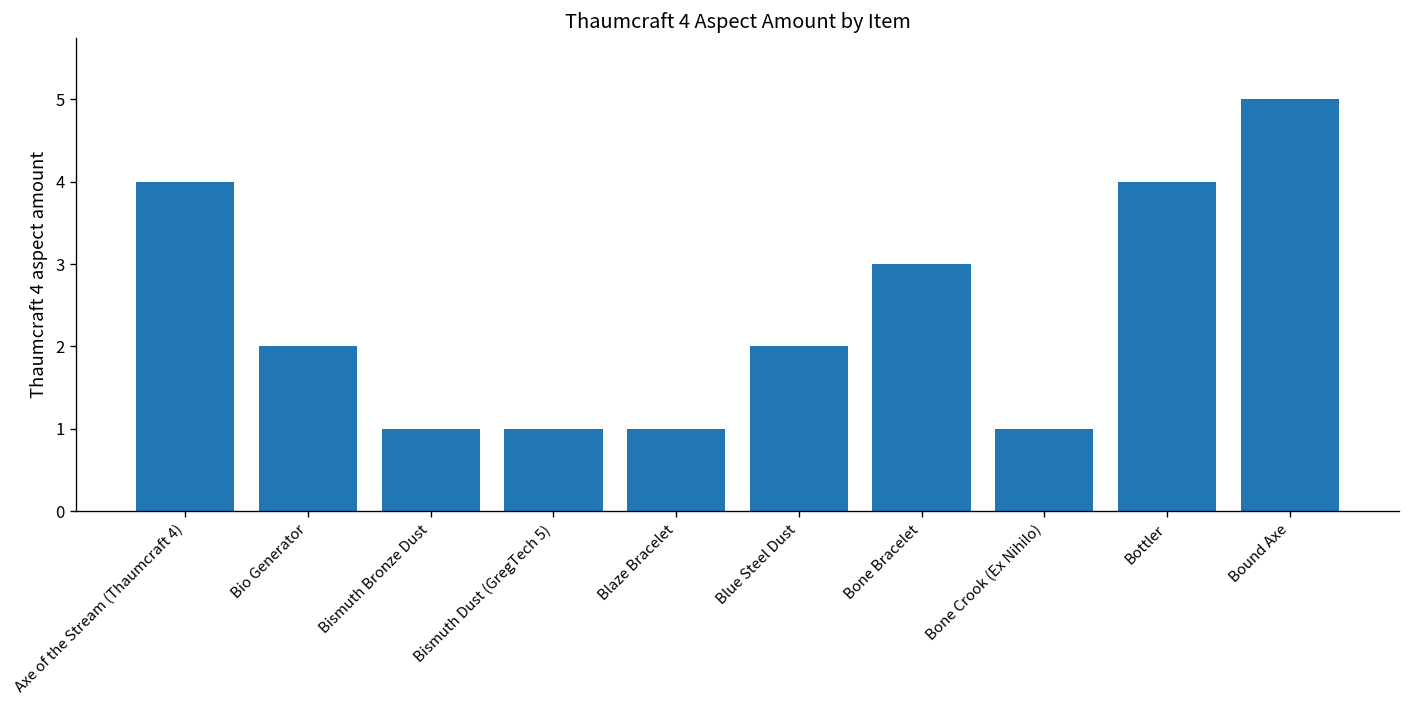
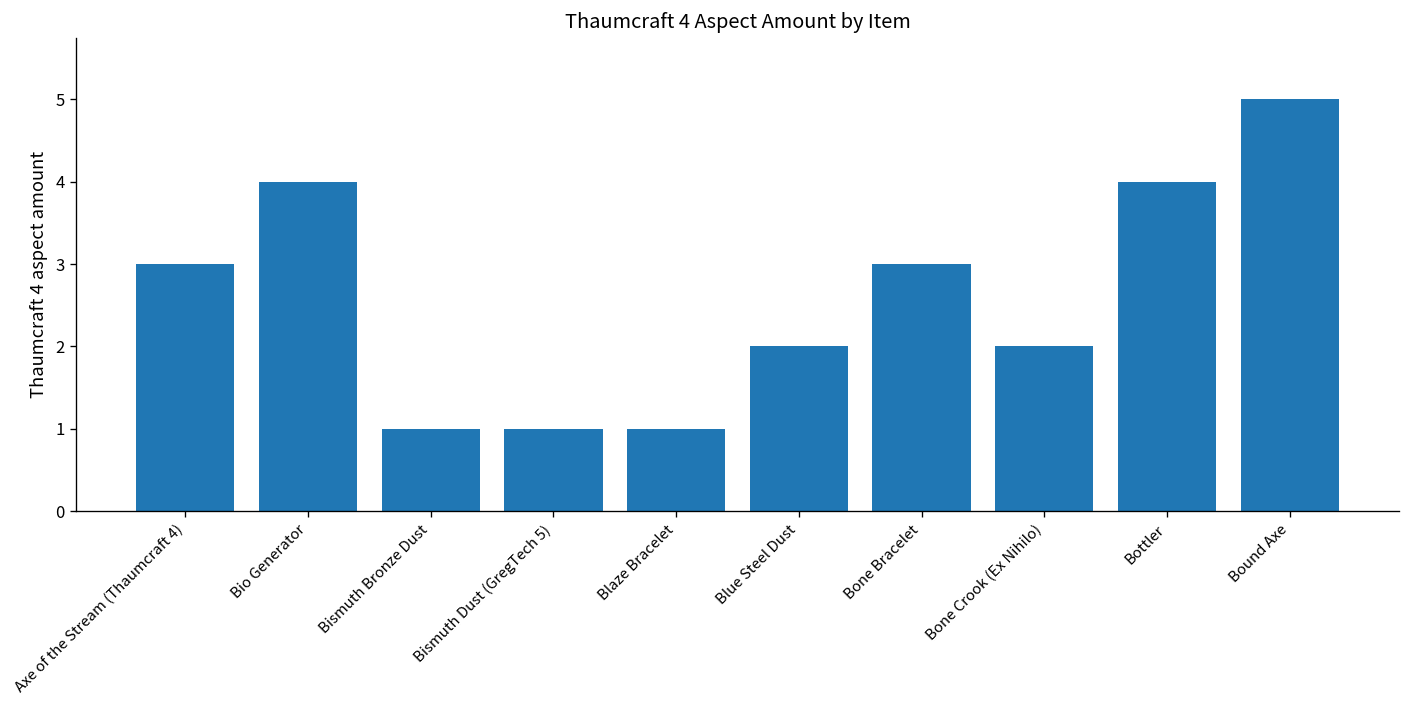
  {
-   "Axe of the Stream (Thaumcraft 4)": 4,
-   "Bio Generator": 2,
+   "Axe of the Stream (Thaumcraft 4)": 3,
+   "Bio Generator": 4,
    "Bismuth Bronze Dust": 1,
    "Bismuth Dust (GregTech 5)": 1,
    "Blaze Bracelet": 1,
    "Blue Steel Dust": 2,
    "Bone Bracelet": 3,
-   "Bone Crook (Ex Nihilo)": 1,
+   "Bone Crook (Ex Nihilo)": 2,
    "Bottler": 4,
    "Bound Axe": 5
  }
